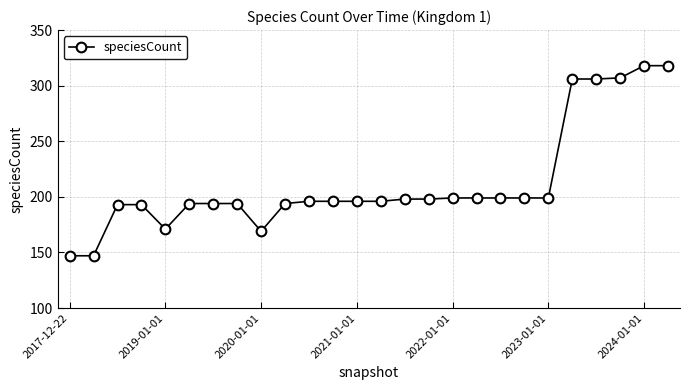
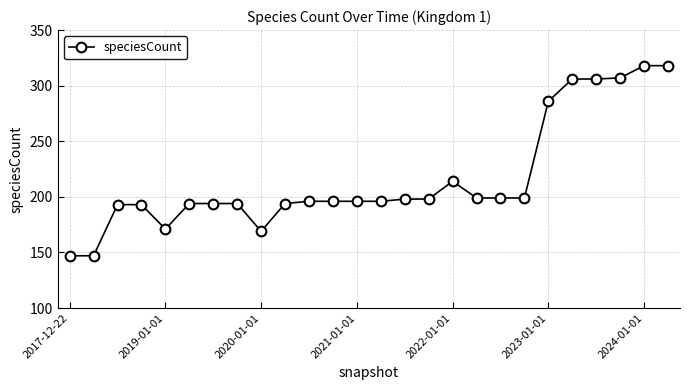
  {
    "2017-12-22": 147,
    "2019-01-01": 171,
    "2020-01-01": 169,
    "2021-01-01": 196,
-   "2022-01-01": 199,
-   "2023-01-01": 199,
+   "2022-01-01": 214,
+   "2023-01-01": 286,
    "2024-01-01": 318
  }
